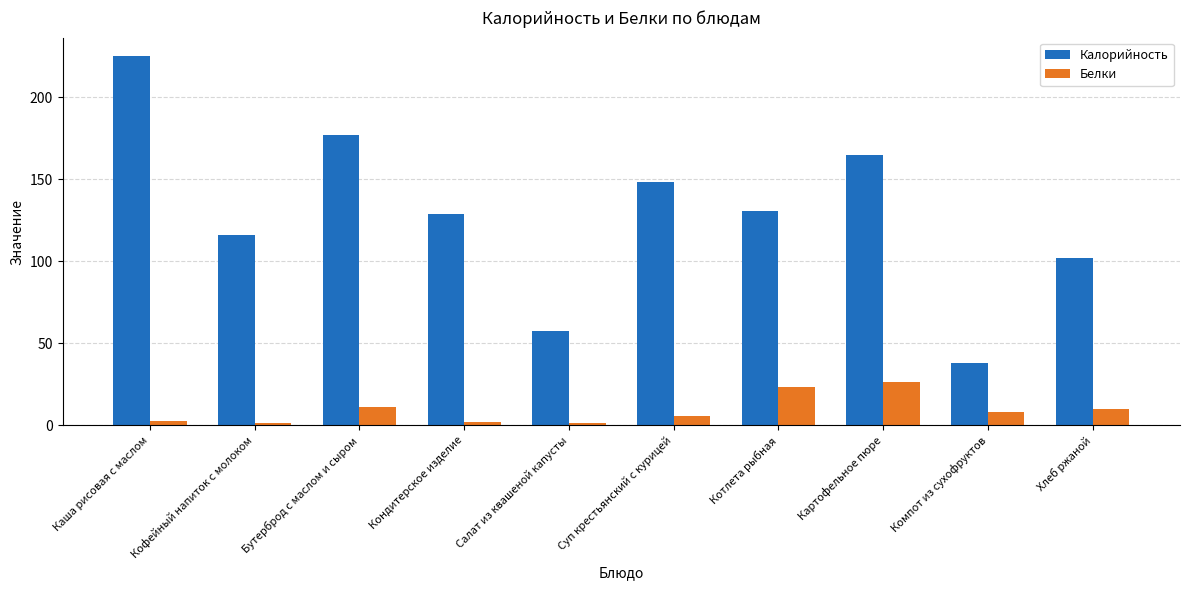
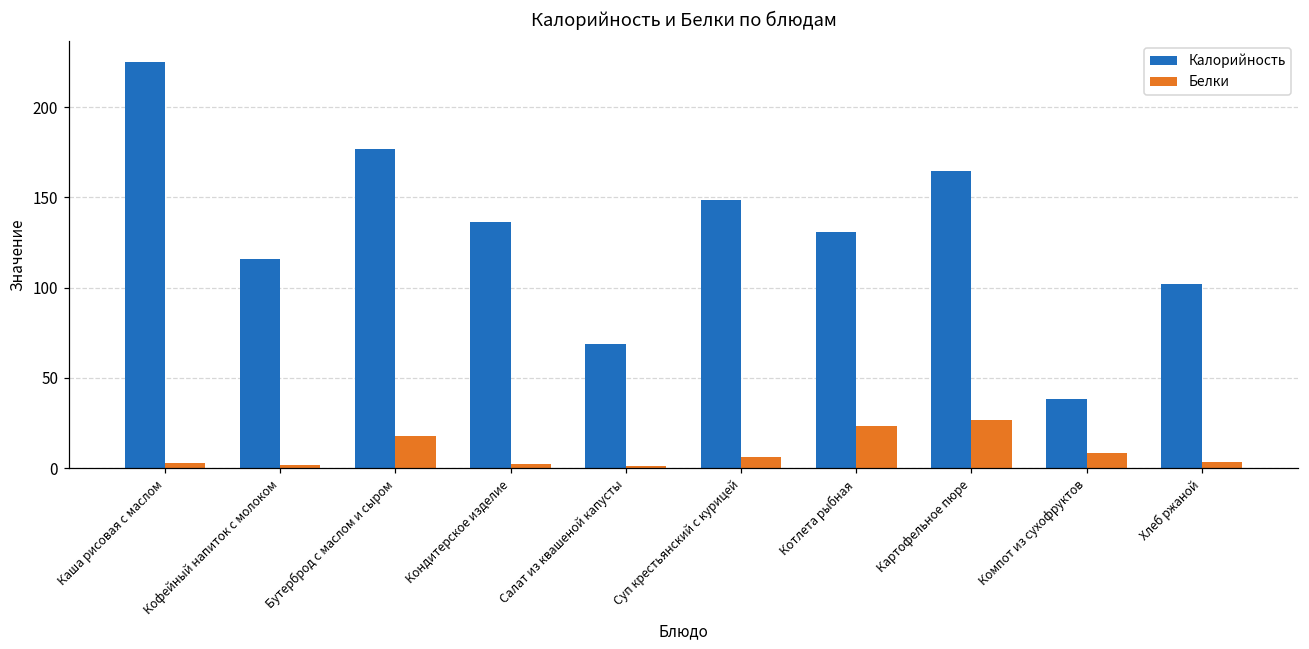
  {
    "Калорийность": {
      "Каша рисовая с маслом": 225,
      "Кофейный напиток с молоком": 116,
      "Бутерброд с маслом и сыром": 177,
-     "Кондитерское изделие": 129,
-     "Салат из квашеной капусты": 58,
+     "Кондитерское изделие": 137,
+     "Салат из квашеной капусты": 69,
      "Суп крестьянский с курицей": 148,
      "Котлета рыбная": 131,
      "Картофельное пюре": 165,
      "Компот из сухофруктов": 38,
      "Хлеб ржаной": 102
    },
    "Белки": {
      "Каша рисовая с маслом": 3,
-     "Бутерброд с маслом и сыром": 12,
+     "Бутерброд с маслом и сыром": 18,
      "Кондитерское изделие": 2,
      "Суп крестьянский с курицей": 6,
      "Котлета рыбная": 24,
      "Картофельное пюре": 27,
      "Компот из сухофруктов": 8,
-     "Хлеб ржаной": 10
+     "Хлеб ржаной": 3
    }
  }
